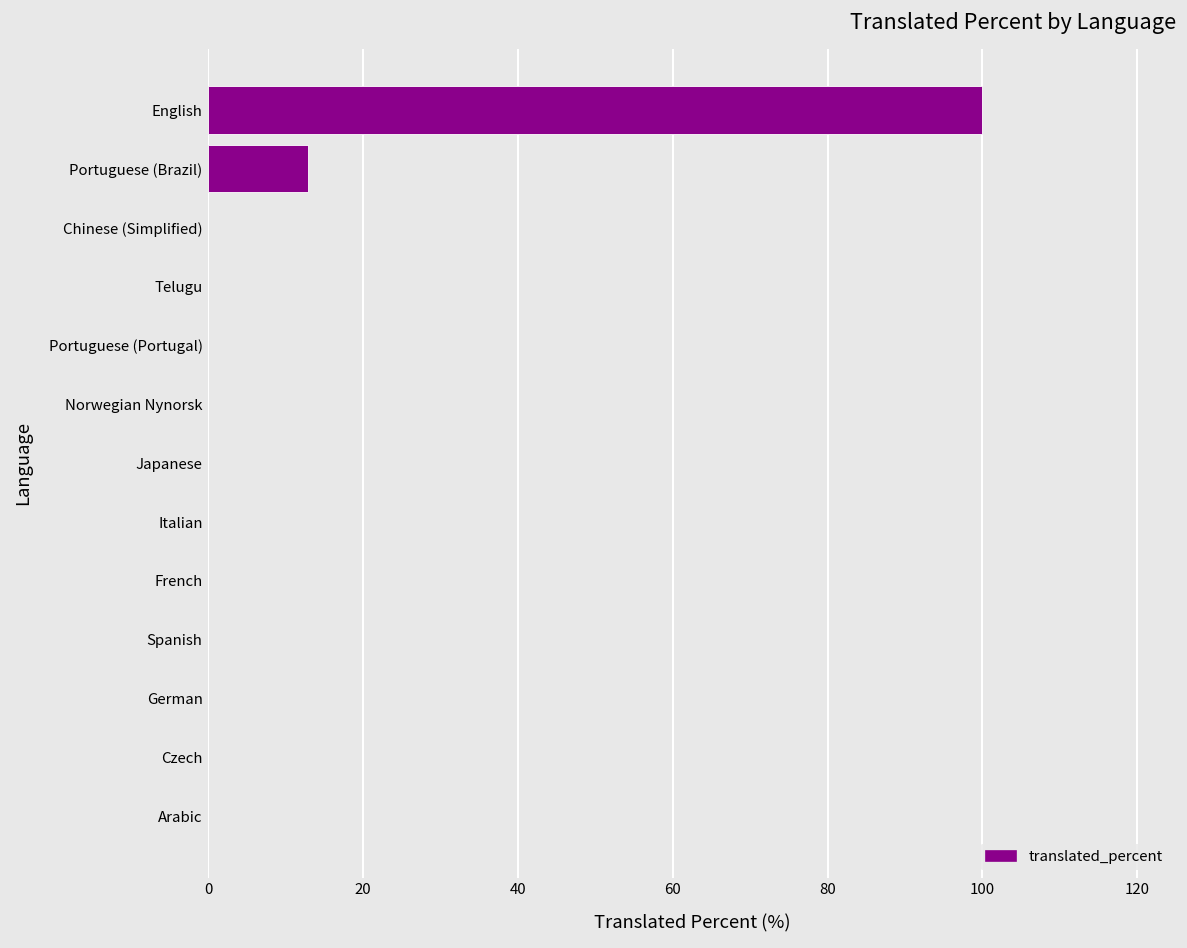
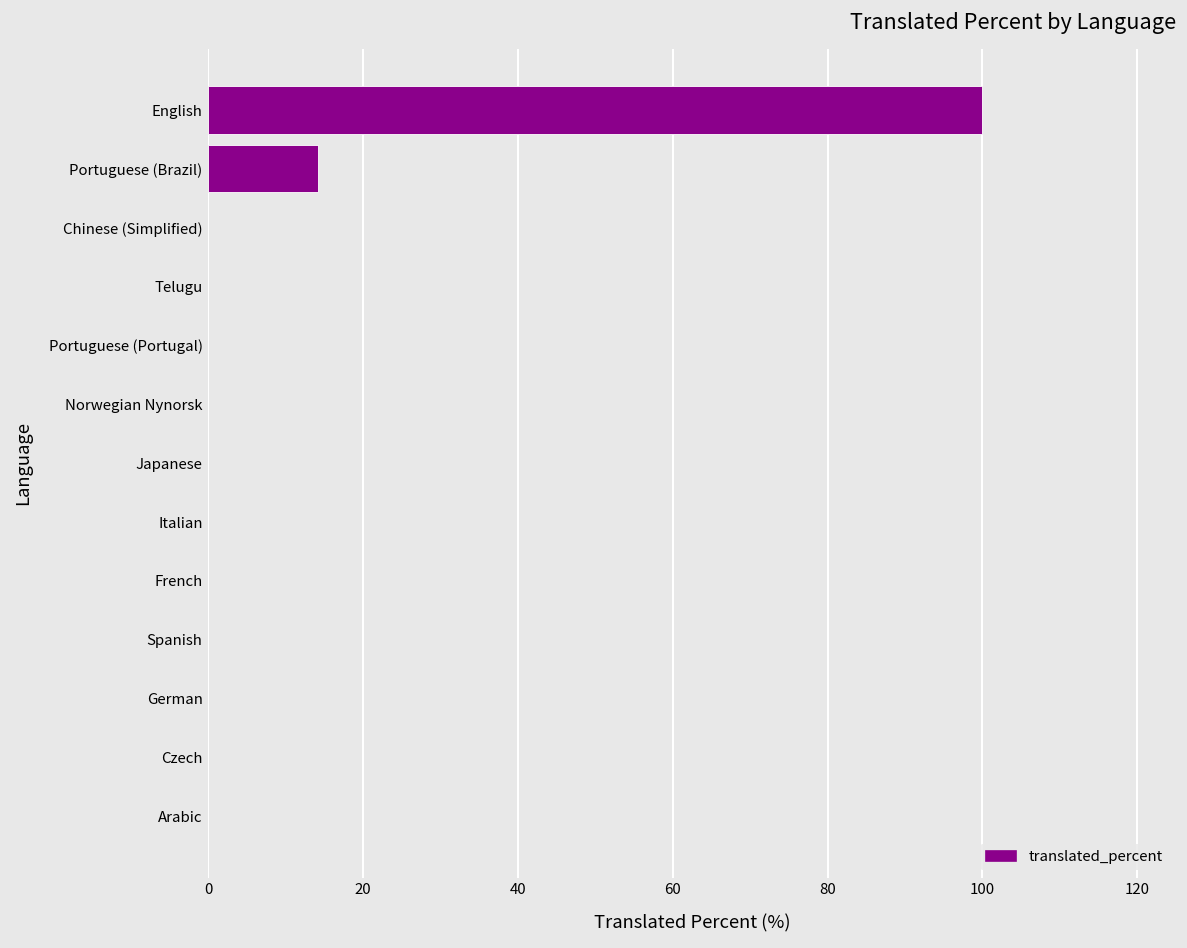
  {
    "English": 100,
-   "Portuguese (Brazil)": 13,
+   "Portuguese (Brazil)": 14,
    "Chinese (Simplified)": 0,
    "Telugu": 0,
    "Portuguese (Portugal)": 0,
    "Norwegian Nynorsk": 0,
    "Japanese": 0,
    "Italian": 0,
    "French": 0,
    "Spanish": 0,
    "German": 0,
    "Czech": 0,
    "Arabic": 0
  }
